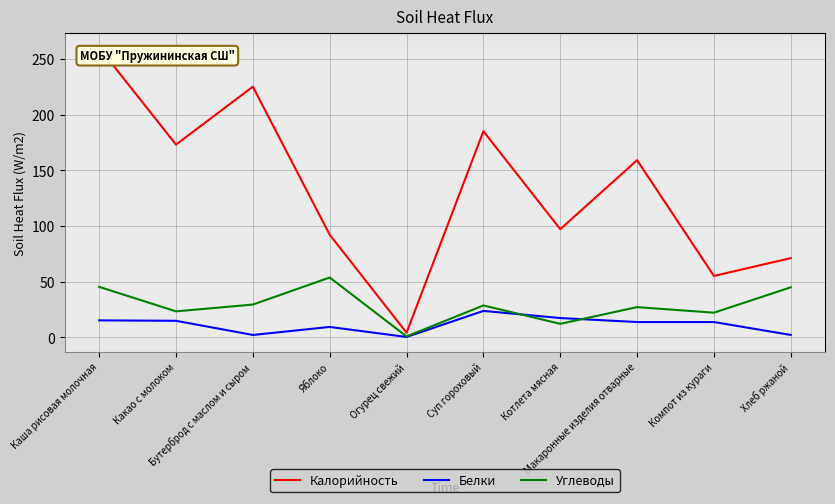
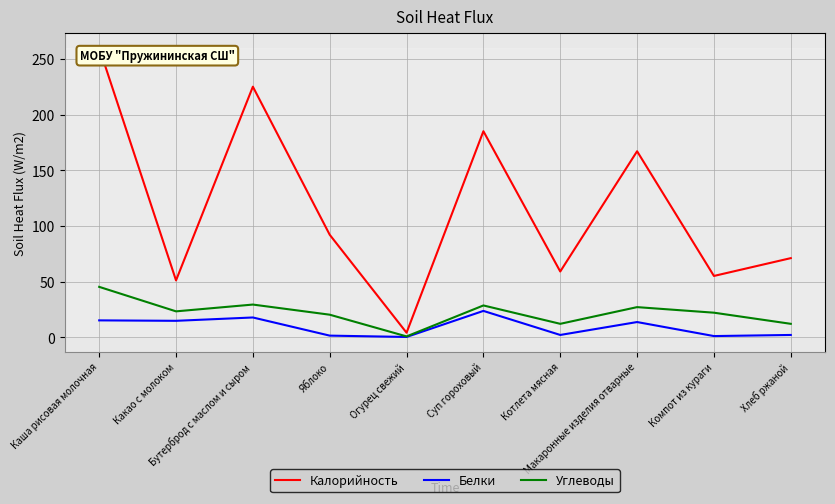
  {
    "Калорийность": {
-     "Какао с молоком": 173,
+     "Какао с молоком": 51,
      "Бутерброд с маслом и сыром": 225,
      "Яблоко": 92,
      "Огурец свежий": 4,
      "Суп гороховый": 185,
-     "Котлета мясная": 97,
-     "Макаронные изделия отварные": 159,
+     "Котлета мясная": 59,
+     "Макаронные изделия отварные": 167,
      "Компот из кураги": 55,
      "Хлеб ржаной": 71
    },
    "Белки": {
      "Каша рисовая молочная": 15,
      "Какао с молоком": 15,
-     "Бутерброд с маслом и сыром": 2,
-     "Яблоко": 9,
+     "Бутерброд с маслом и сыром": 18,
+     "Яблоко": 1,
      "Суп гороховый": 24,
-     "Котлета мясная": 17,
+     "Котлета мясная": 2,
      "Макаронные изделия отварные": 14,
-     "Компот из кураги": 14,
+     "Компот из кураги": 1,
      "Хлеб ржаной": 2
    },
    "Углеводы": {
      "Каша рисовая молочная": 45,
      "Какао с молоком": 23,
      "Бутерброд с маслом и сыром": 29,
-     "Яблоко": 54,
+     "Яблоко": 20,
      "Суп гороховый": 29,
      "Котлета мясная": 12,
      "Макаронные изделия отварные": 27,
      "Компот из кураги": 22,
-     "Хлеб ржаной": 45
+     "Хлеб ржаной": 12
    }
  }
